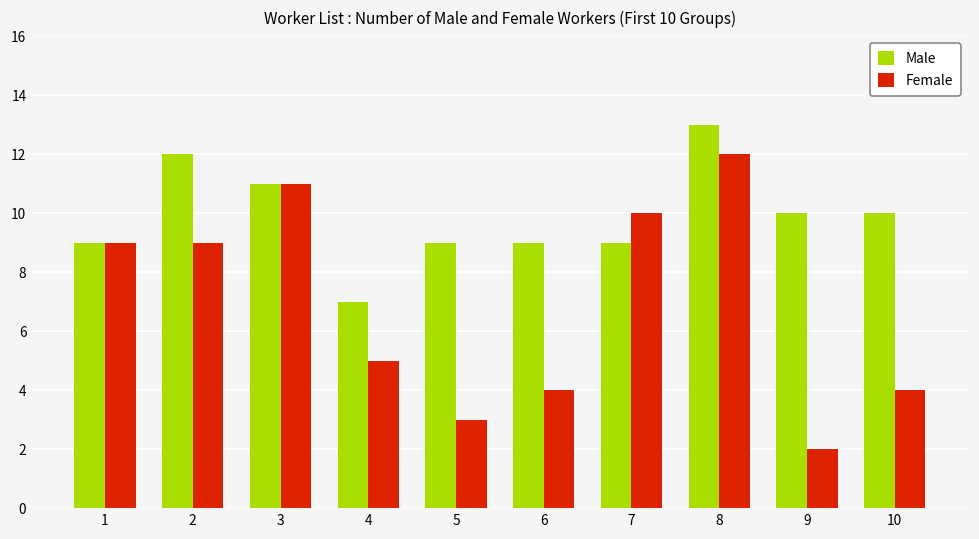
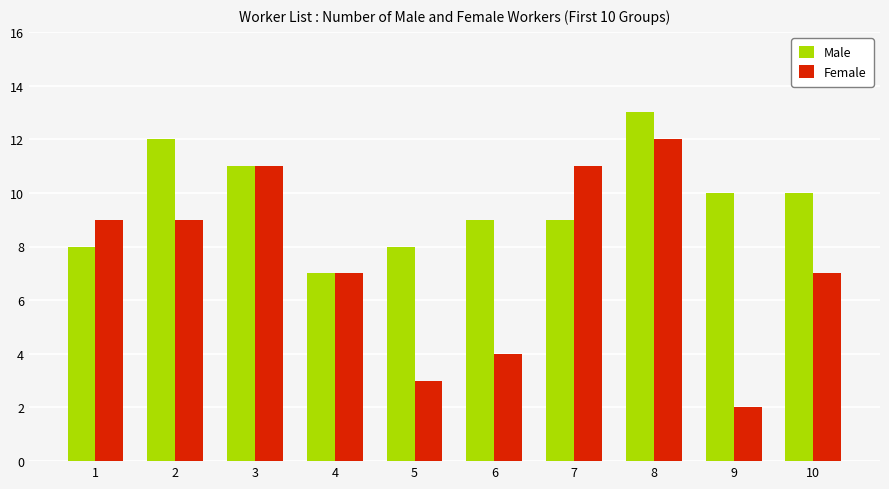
  {
    "Male": {
-     "1": 9,
+     "1": 8,
      "2": 12,
      "3": 11,
      "4": 7,
-     "5": 9,
+     "5": 8,
      "6": 9,
      "7": 9,
      "8": 13,
      "9": 10,
      "10": 10
    },
    "Female": {
      "1": 9,
      "2": 9,
      "3": 11,
-     "4": 5,
+     "4": 7,
      "5": 3,
      "6": 4,
-     "7": 10,
+     "7": 11,
      "8": 12,
      "9": 2,
-     "10": 4
+     "10": 7
    }
  }
